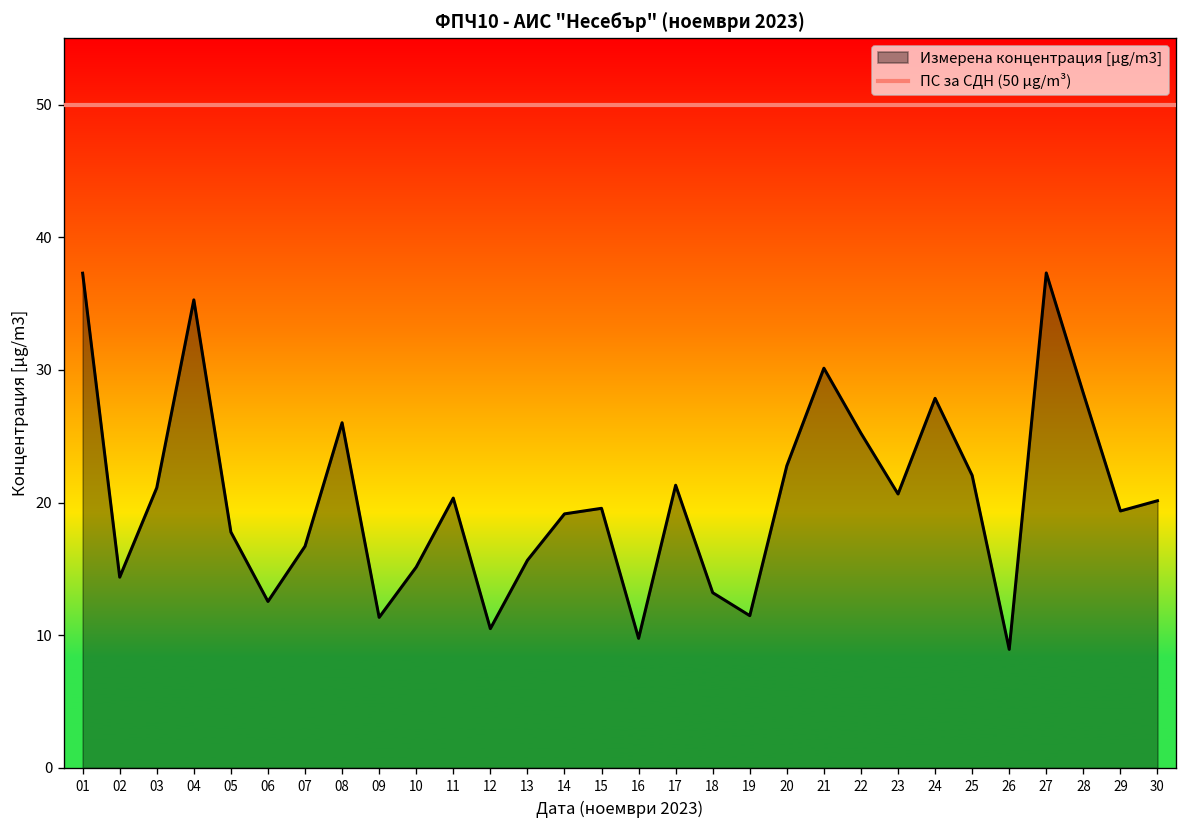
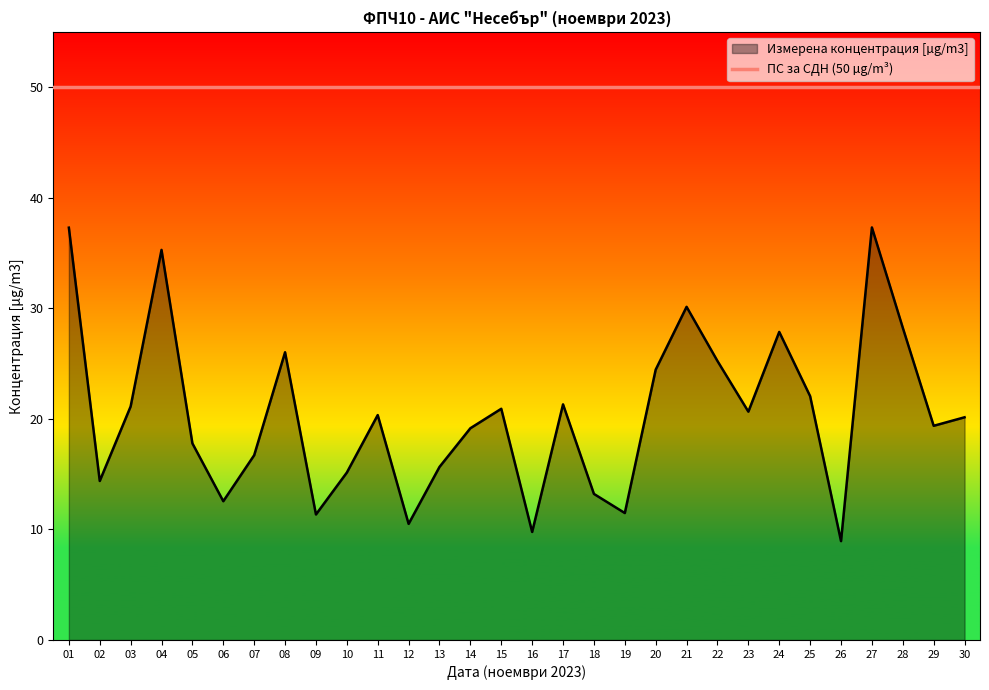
  {
    "01": 37.3,
    "02": 14.4,
    "03": 21.1,
    "04": 35.3,
    "05": 17.8,
    "06": 12.6,
    "07": 16.7,
    "08": 26.0,
    "09": 11.4,
    "10": 15.1,
    "11": 20.3,
    "12": 10.5,
    "13": 15.7,
    "14": 19.2,
-   "15": 19.6,
+   "15": 20.9,
    "16": 9.8,
    "17": 21.3,
    "18": 13.2,
    "19": 11.5,
-   "20": 22.8,
+   "20": 24.5,
    "21": 30.1,
    "22": 25.2,
    "23": 20.7,
    "24": 27.9,
    "25": 22.1,
    "26": 8.9,
    "27": 37.3,
    "28": 28.2,
    "29": 19.4,
    "30": 20.1
  }
